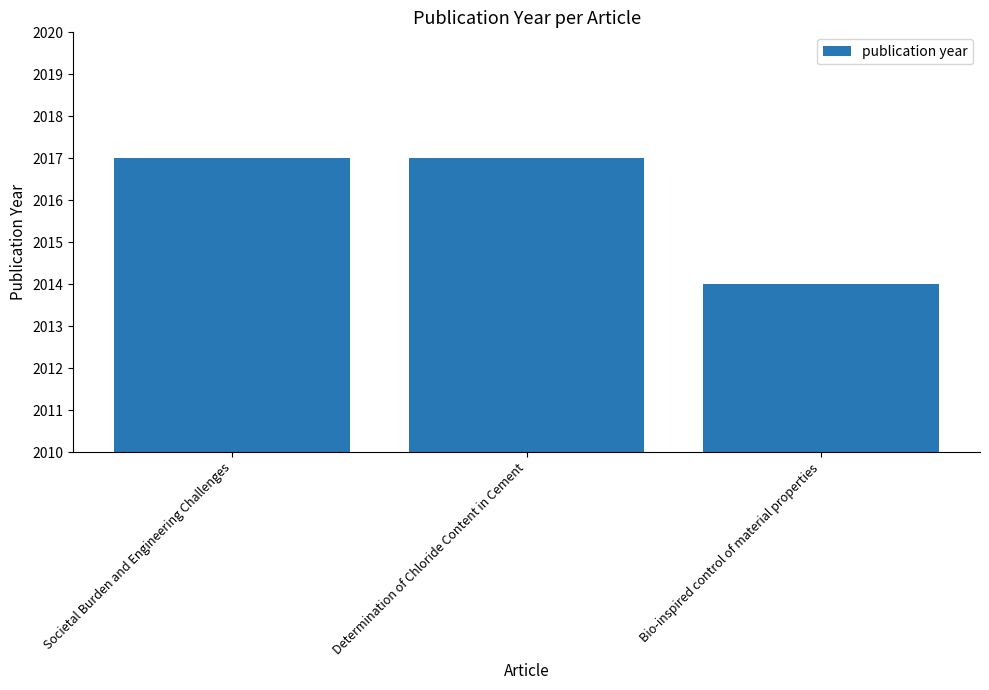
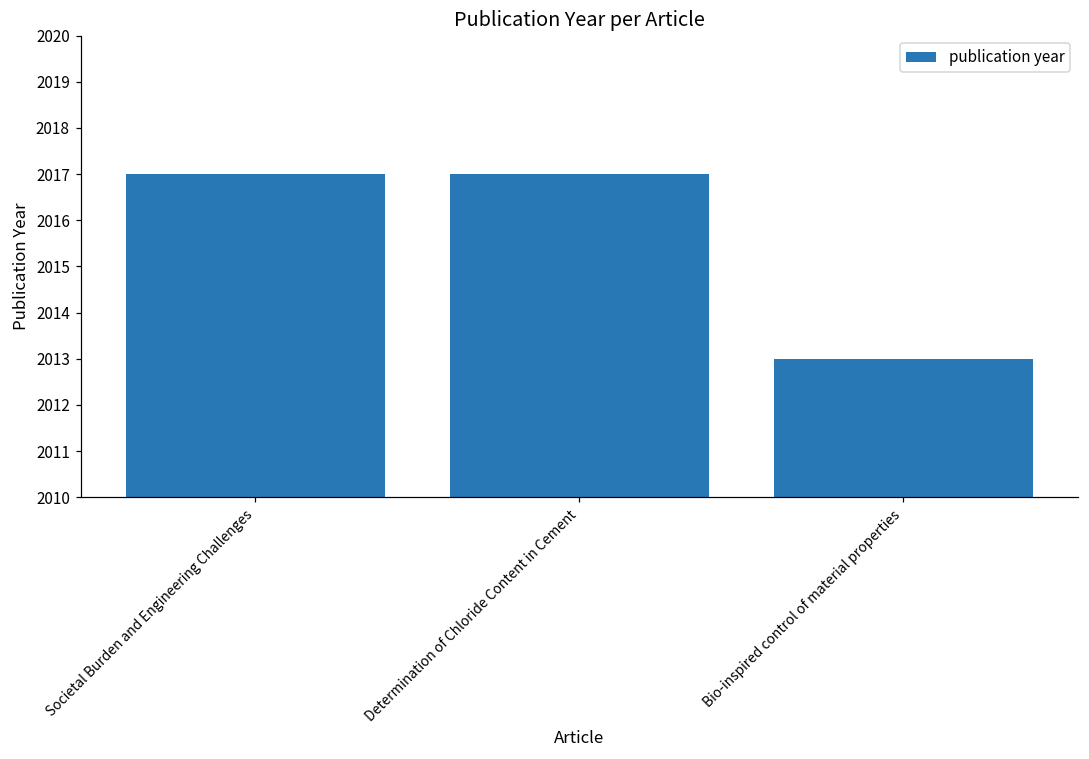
  {
    "Societal Burden and Engineering Challenges": 2017,
    "Determination of Chloride Content in Cement": 2017,
-   "Bio-inspired control of material properties": 2014
+   "Bio-inspired control of material properties": 2013
  }
